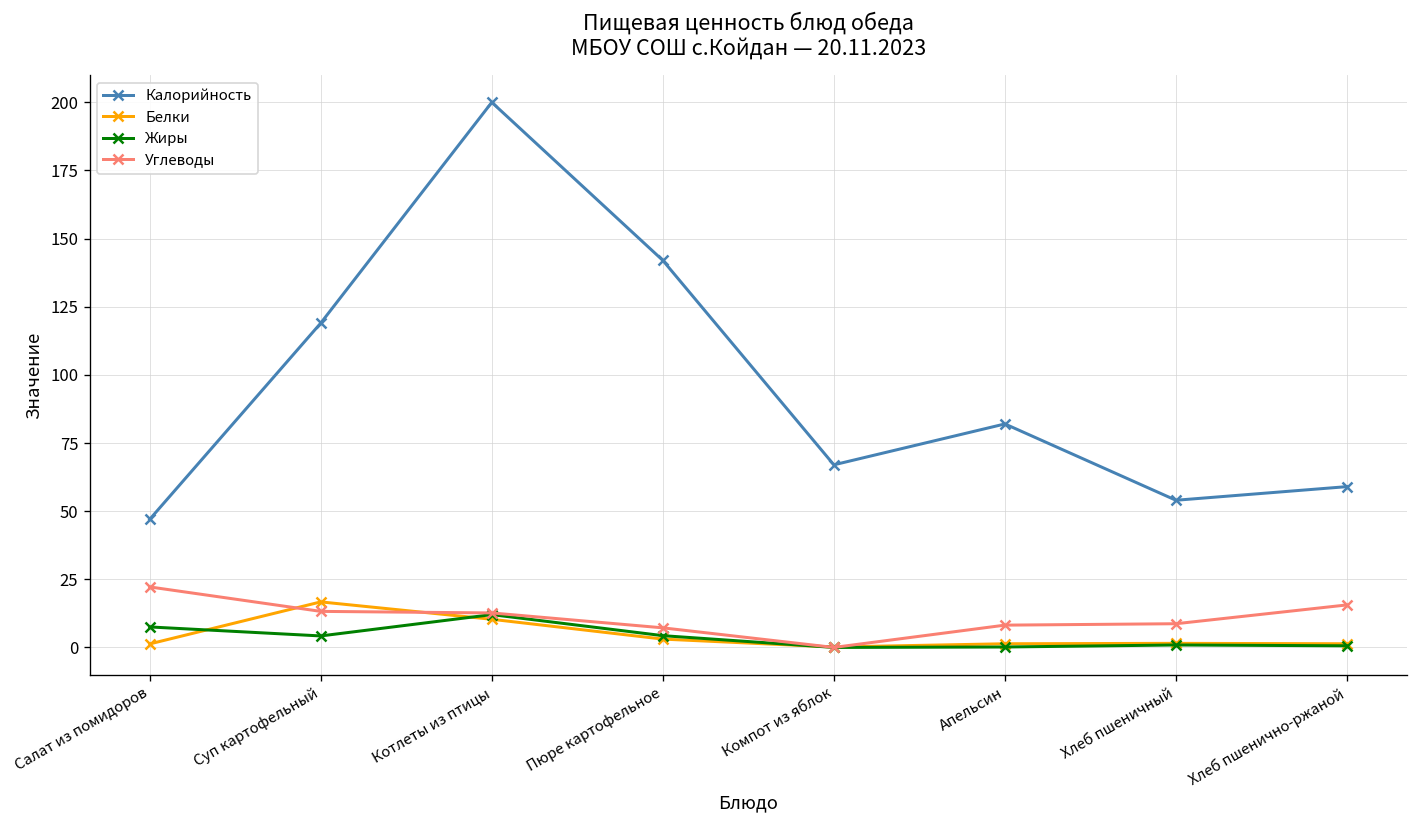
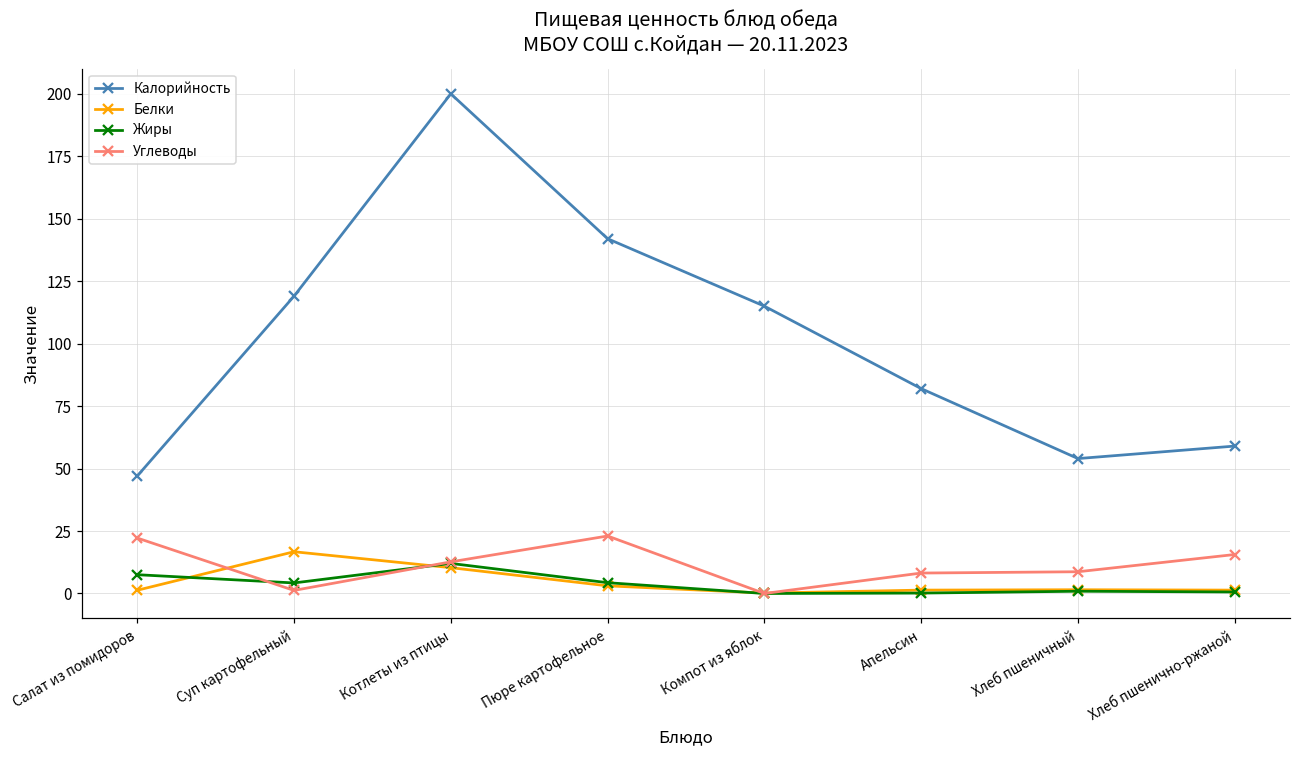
  {
    "Калорийность": {
      "Салат из помидоров": 47,
      "Суп картофельный": 119,
      "Котлеты из птицы": 200,
      "Пюре картофельное": 142,
-     "Компот из яблок": 67,
+     "Компот из яблок": 115,
      "Апельсин": 82,
      "Хлеб пшеничный": 54,
      "Хлеб пшенично-ржаной": 59
    },
    "Белки": {
      "Салат из помидоров": 1,
      "Суп картофельный": 17,
      "Котлеты из птицы": 10,
      "Пюре картофельное": 3,
      "Апельсин": 1
    },
    "Жиры": {
      "Салат из помидоров": 8,
      "Суп картофельный": 4,
      "Пюре картофельное": 4,
      "Апельсин": 0
    },
    "Углеводы": {
      "Салат из помидоров": 22,
-     "Суп картофельный": 13,
-     "Пюре картофельное": 7,
+     "Суп картофельный": 1,
+     "Пюре картофельное": 23,
      "Апельсин": 8,
      "Хлеб пшеничный": 9,
      "Хлеб пшенично-ржаной": 16
    }
  }
